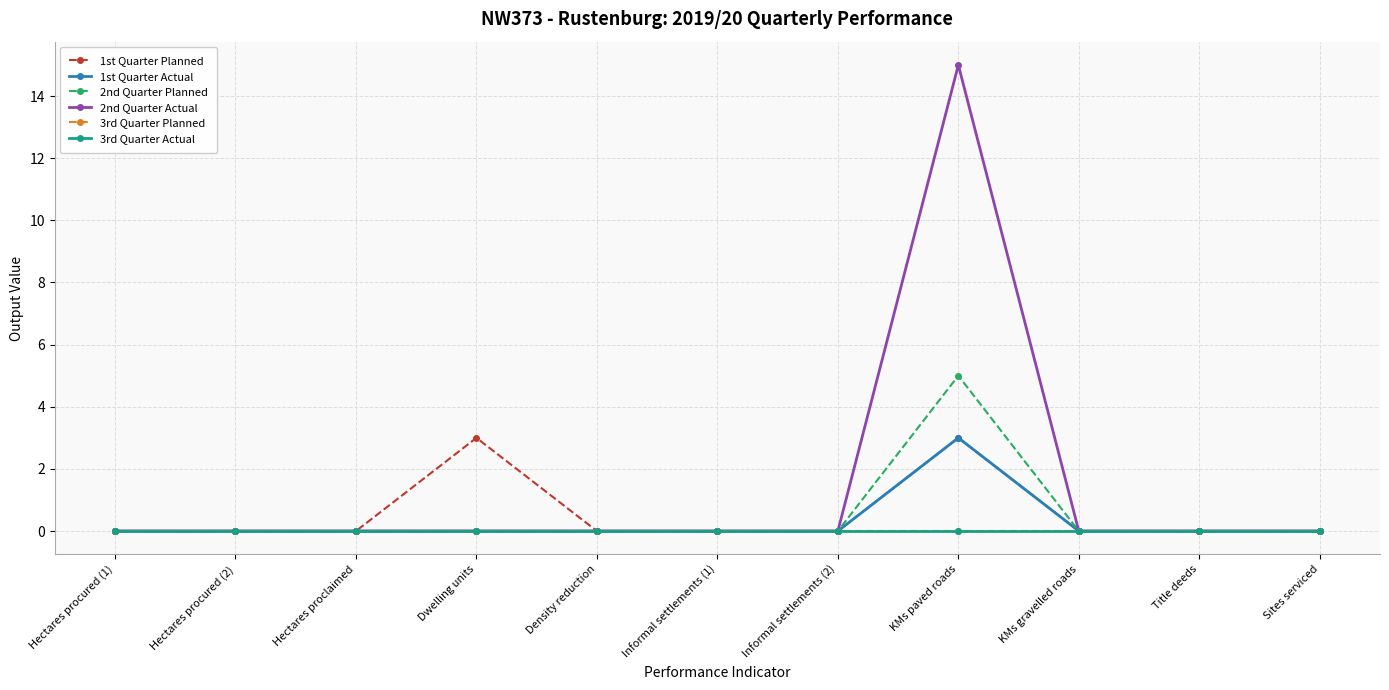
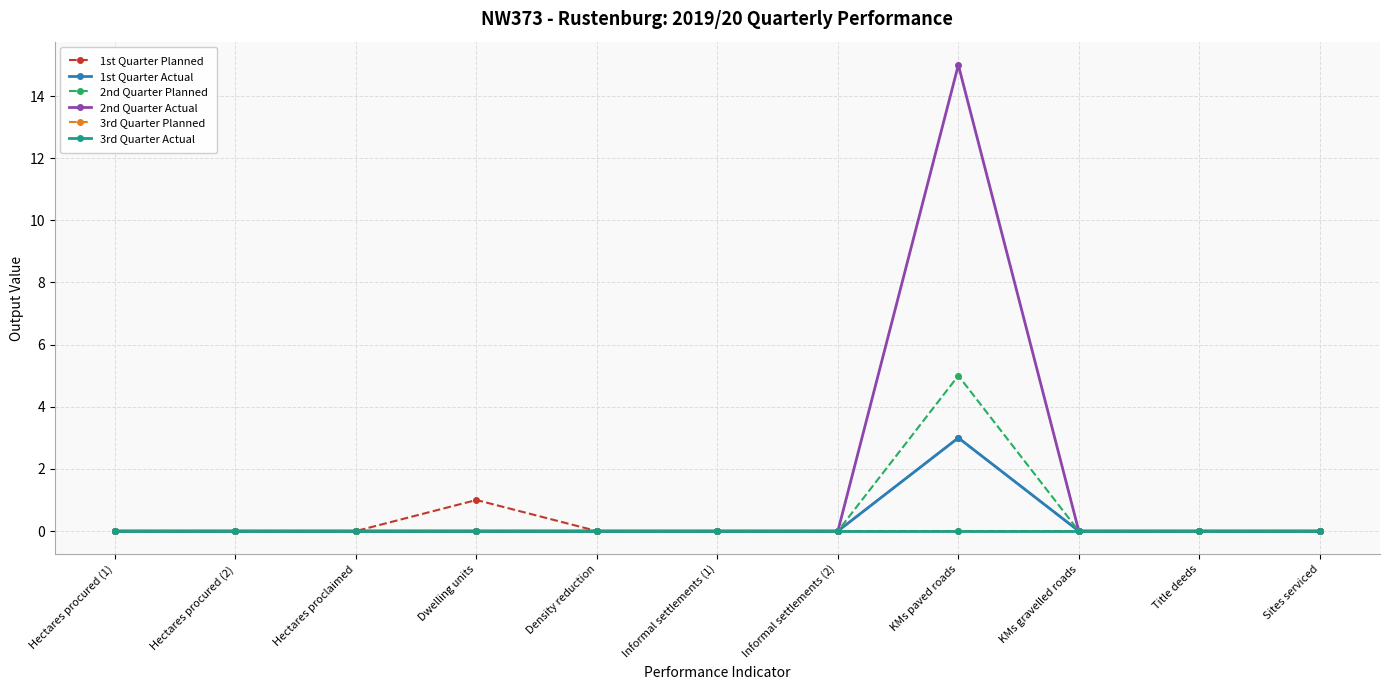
  {
    "1st Quarter Planned": {
-     "Dwelling units": 3
+     "Dwelling units": 1
    },
    "2nd Quarter Actual": {
      "KMs paved roads": 15
    }
  }
